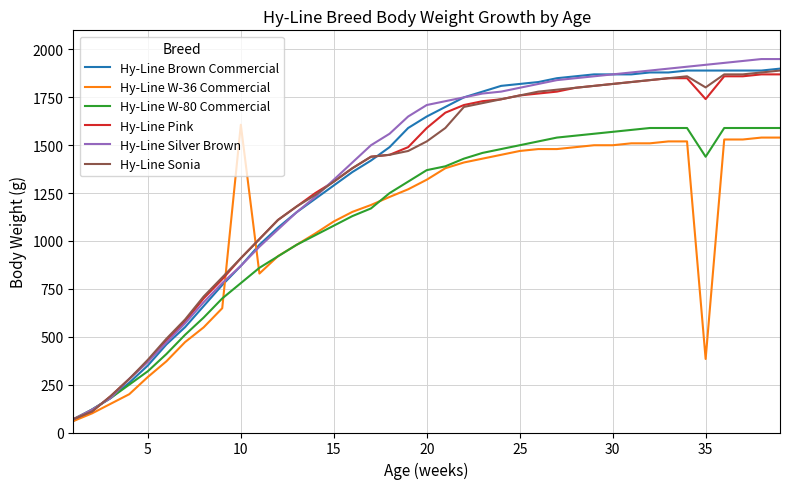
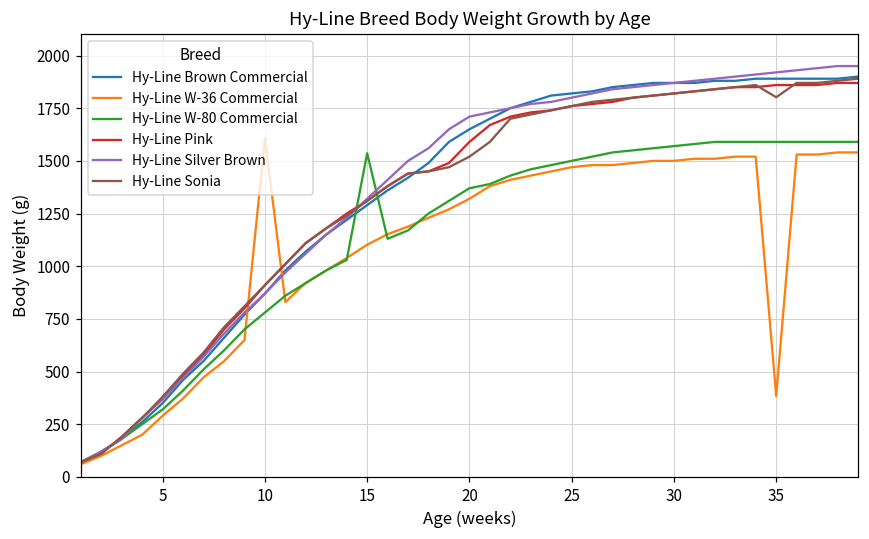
  {
    "Hy-Line Brown Commercial": {
      "5": 350,
      "15": 1290,
      "20": 1650,
      "25": 1820,
      "35": 1890
    },
    "Hy-Line W-36 Commercial": {
      "5": 290,
      "15": 1100,
      "20": 1320,
      "25": 1470,
      "30": 1500,
      "35": 380
    },
    "Hy-Line W-80 Commercial": {
      "5": 320,
      "10": 780,
-     "15": 1080,
+     "15": 1540,
      "20": 1370,
      "25": 1500,
      "30": 1570,
-     "35": 1440
+     "35": 1590
    },
    "Hy-Line Pink": {
      "20": 1590,
-     "35": 1740
+     "35": 1860
    },
    "Hy-Line Silver Brown": {
      "20": 1710,
      "25": 1800,
      "35": 1920
    },
    "Hy-Line Sonia": {
      "20": 1520,
      "35": 1800
    }
  }
